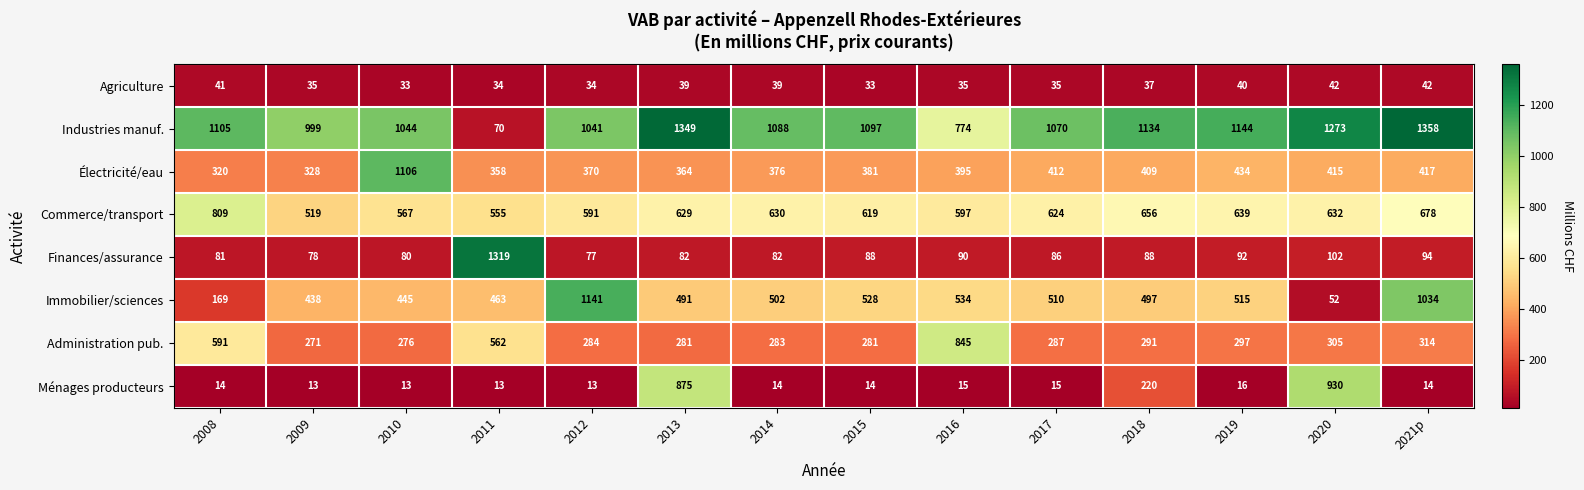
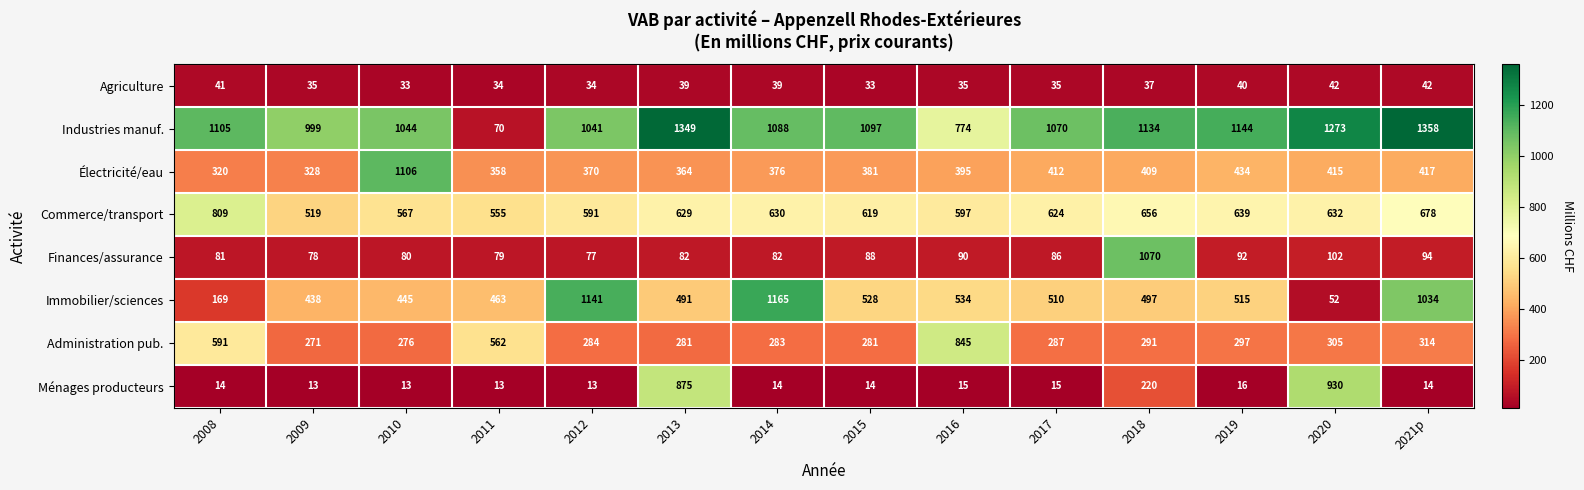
  {
    "Agriculture": {
      "2008": 41,
      "2009": 35,
      "2010": 33,
      "2011": 34,
      "2012": 34,
      "2013": 39,
      "2014": 39,
      "2015": 33,
      "2016": 35,
      "2017": 35,
      "2018": 37,
      "2019": 40,
      "2020": 42,
      "2021p": 42
    },
    "Industries manuf.": {
      "2008": 1105,
      "2009": 999,
      "2010": 1044,
      "2011": 70,
      "2012": 1041,
      "2013": 1349,
      "2014": 1088,
      "2015": 1097,
      "2016": 774,
      "2017": 1070,
      "2018": 1134,
      "2019": 1144,
      "2020": 1273,
      "2021p": 1358
    },
    "Électricité/eau": {
      "2008": 320,
      "2009": 328,
      "2010": 1106,
      "2011": 358,
      "2012": 370,
      "2013": 364,
      "2014": 376,
      "2015": 381,
      "2016": 395,
      "2017": 412,
      "2018": 409,
      "2019": 434,
      "2020": 415,
      "2021p": 417
    },
    "Commerce/transport": {
      "2008": 809,
      "2009": 519,
      "2010": 567,
      "2011": 555,
      "2012": 591,
      "2013": 629,
      "2014": 630,
      "2015": 619,
      "2016": 597,
      "2017": 624,
      "2018": 656,
      "2019": 639,
      "2020": 632,
      "2021p": 678
    },
    "Finances/assurance": {
      "2008": 81,
      "2009": 78,
      "2010": 80,
-     "2011": 1319,
+     "2011": 79,
      "2012": 77,
      "2013": 82,
      "2014": 82,
      "2015": 88,
      "2016": 90,
      "2017": 86,
-     "2018": 88,
+     "2018": 1070,
      "2019": 92,
      "2020": 102,
      "2021p": 94
    },
    "Immobilier/sciences": {
      "2008": 169,
      "2009": 438,
      "2010": 445,
      "2011": 463,
      "2012": 1141,
      "2013": 491,
-     "2014": 502,
+     "2014": 1165,
      "2015": 528,
      "2016": 534,
      "2017": 510,
      "2018": 497,
      "2019": 515,
      "2020": 52,
      "2021p": 1034
    },
    "Administration pub.": {
      "2008": 591,
      "2009": 271,
      "2010": 276,
      "2011": 562,
      "2012": 284,
      "2013": 281,
      "2014": 283,
      "2015": 281,
      "2016": 845,
      "2017": 287,
      "2018": 291,
      "2019": 297,
      "2020": 305,
      "2021p": 314
    },
    "Ménages producteurs": {
      "2008": 14,
      "2009": 13,
      "2010": 13,
      "2011": 13,
      "2012": 13,
      "2013": 875,
      "2014": 14,
      "2015": 14,
      "2016": 15,
      "2017": 15,
      "2018": 220,
      "2019": 16,
      "2020": 930,
      "2021p": 14
    }
  }
